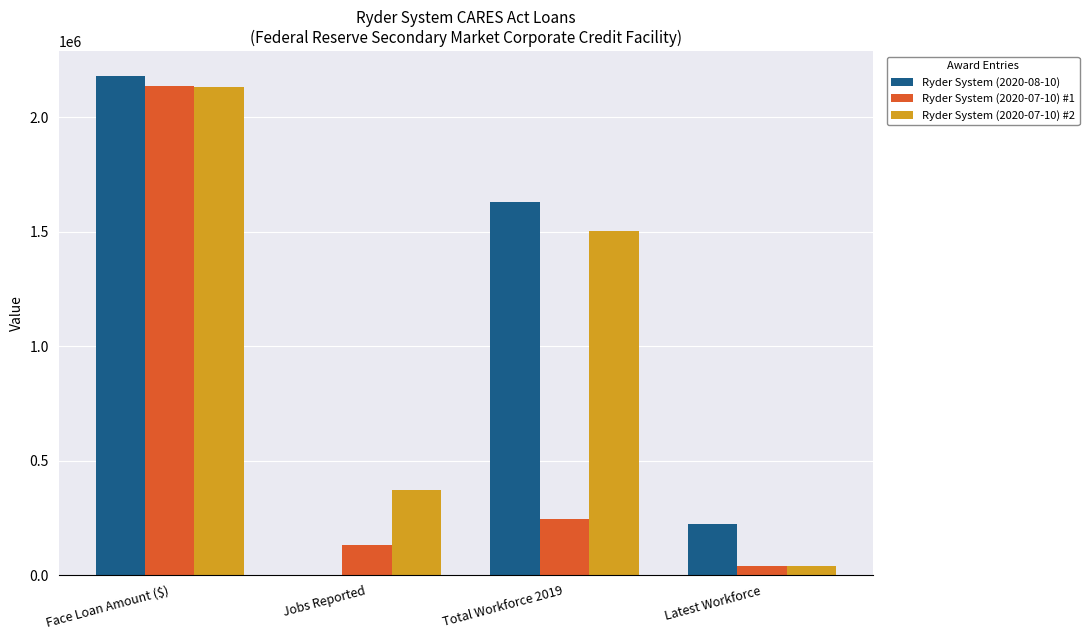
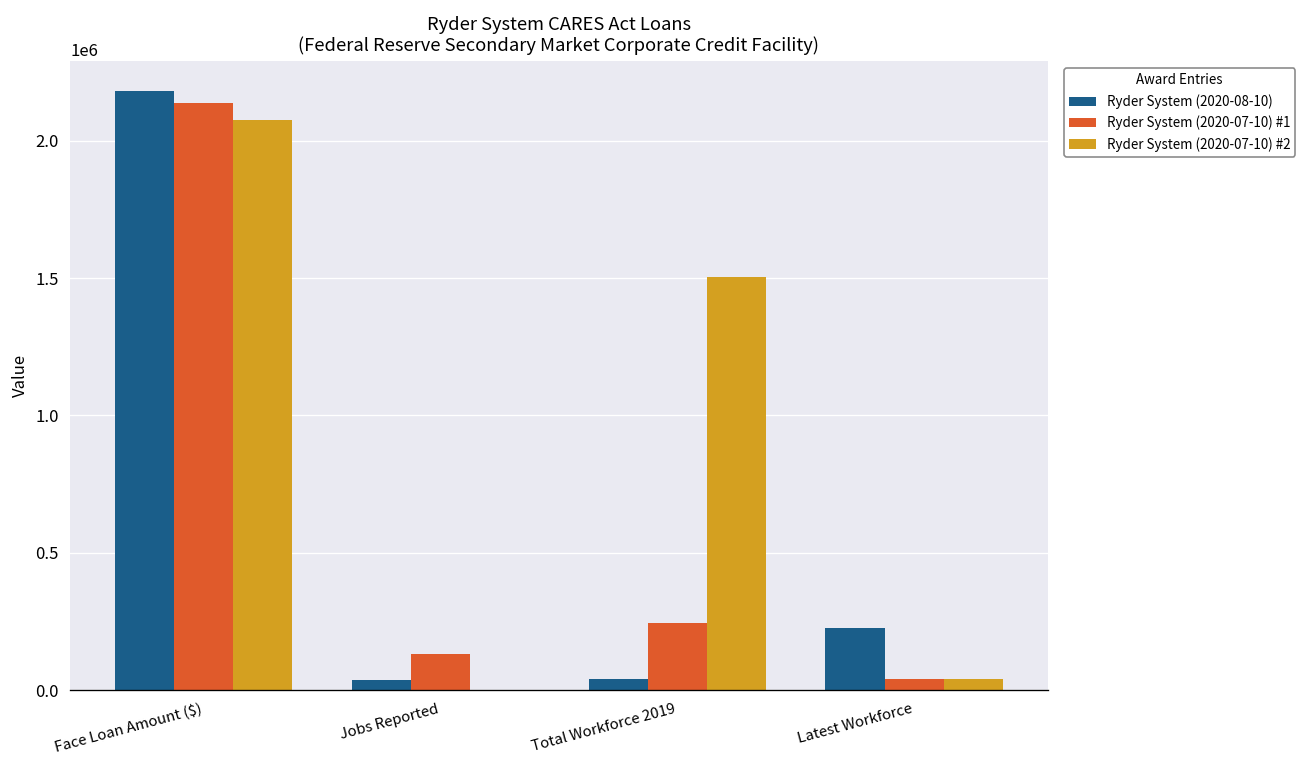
  {
    "Ryder System (2020-08-10)": {
      "Face Loan Amount ($)": 2180000,
-     "Jobs Reported": 0,
-     "Total Workforce 2019": 1630000,
+     "Jobs Reported": 40000,
+     "Total Workforce 2019": 40000,
      "Latest Workforce": 230000
    },
    "Ryder System (2020-07-10) #1": {
      "Face Loan Amount ($)": 2140000,
      "Jobs Reported": 130000,
      "Total Workforce 2019": 240000,
      "Latest Workforce": 40000
    },
    "Ryder System (2020-07-10) #2": {
-     "Face Loan Amount ($)": 2130000,
-     "Jobs Reported": 370000,
+     "Face Loan Amount ($)": 2080000,
+     "Jobs Reported": 0,
      "Total Workforce 2019": 1500000,
      "Latest Workforce": 40000
    }
  }
